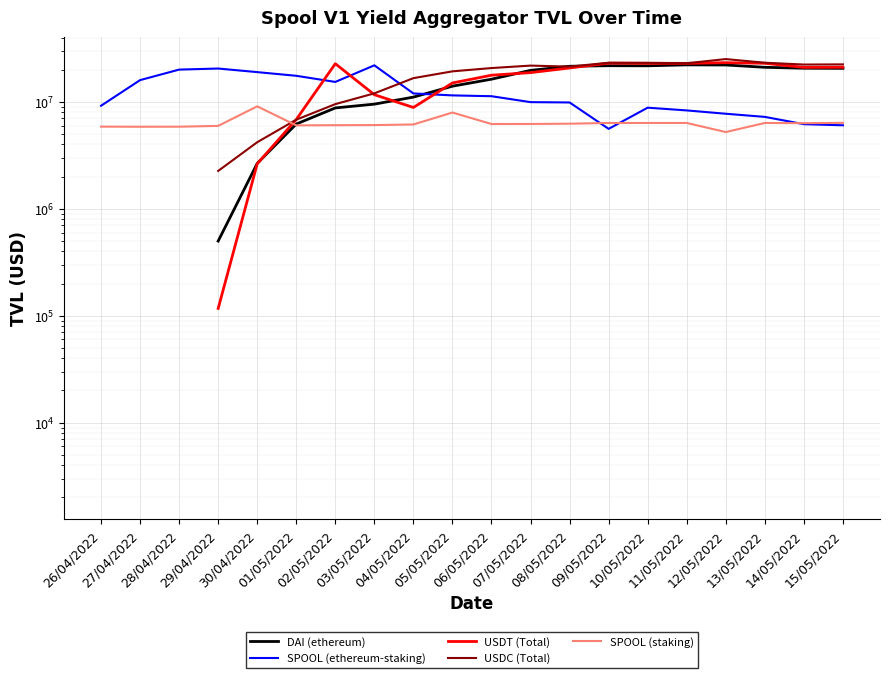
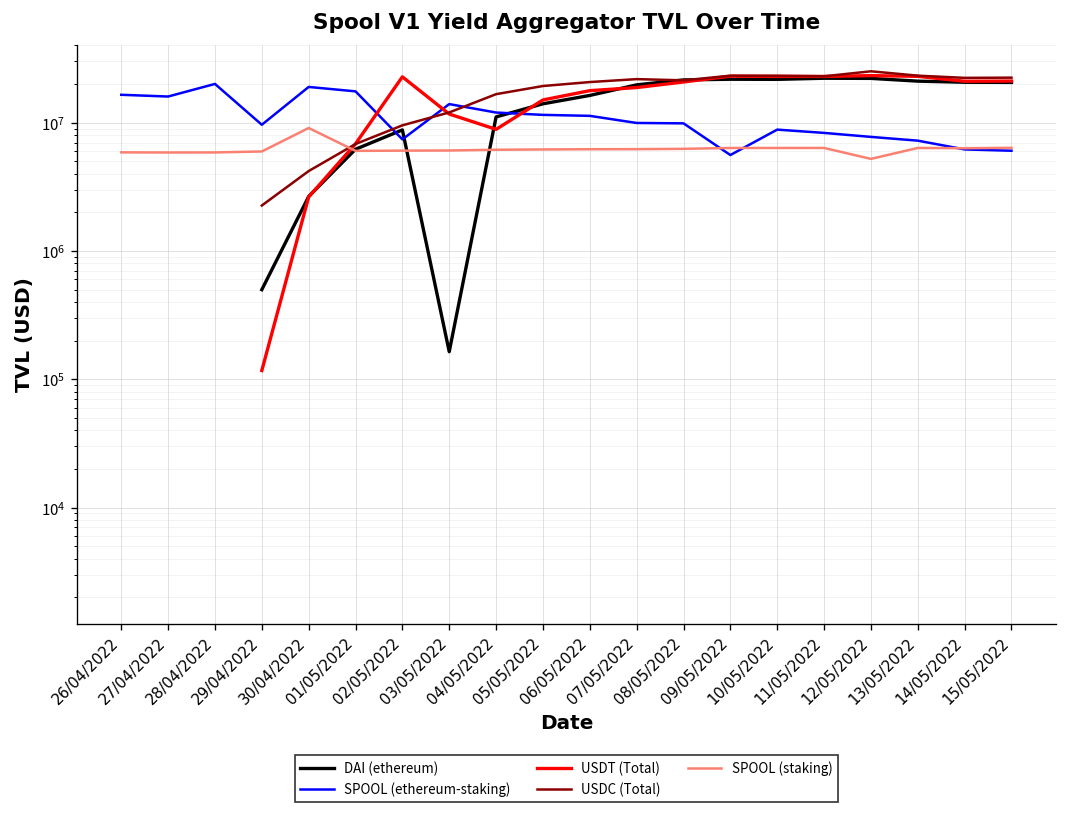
  {
    "DAI (ethereum)": {
      "27/04/2022": 2000,
      "29/04/2022": 500000,
      "02/05/2022": 9000000,
-     "03/05/2022": 10000000,
+     "03/05/2022": 160000,
      "04/05/2022": 11000000,
      "05/05/2022": 14000000,
      "06/05/2022": 16000000,
      "09/05/2022": 22000000,
      "13/05/2022": 21000000
    },
    "SPOOL (ethereum-staking)": {
-     "26/04/2022": 9000000,
+     "26/04/2022": 17000000,
      "27/04/2022": 16000000,
      "28/04/2022": 20000000,
-     "29/04/2022": 21000000,
+     "29/04/2022": 10000000,
      "30/04/2022": 19000000,
      "01/05/2022": 18000000,
-     "02/05/2022": 15000000,
-     "03/05/2022": 22000000,
+     "02/05/2022": 7000000,
+     "03/05/2022": 14000000,
      "04/05/2022": 12000000,
      "05/05/2022": 12000000,
      "06/05/2022": 11000000,
      "07/05/2022": 10000000,
      "08/05/2022": 10000000,
      "09/05/2022": 6000000,
      "10/05/2022": 9000000,
      "11/05/2022": 8000000,
      "12/05/2022": 8000000,
      "13/05/2022": 7000000
    },
    "USDT (Total)": {
      "29/04/2022": 120000,
      "02/05/2022": 23000000,
      "04/05/2022": 9000000,
      "05/05/2022": 15000000,
      "06/05/2022": 18000000
    },
    "USDC (Total)": {
      "29/04/2022": 2300000,
      "30/04/2022": 4200000,
      "02/05/2022": 10000000,
      "04/05/2022": 17000000,
      "05/05/2022": 19000000,
      "06/05/2022": 21000000,
      "07/05/2022": 22000000,
      "12/05/2022": 25000000,
      "14/05/2022": 22000000,
      "15/05/2022": 22000000
    },
    "SPOOL (staking)": {
      "26/04/2022": 6000000,
      "27/04/2022": 6000000,
      "28/04/2022": 6000000,
      "29/04/2022": 6000000,
      "30/04/2022": 9000000,
      "02/05/2022": 6000000,
      "03/05/2022": 6000000,
      "04/05/2022": 6000000,
-     "05/05/2022": 8000000,
+     "05/05/2022": 6000000,
      "06/05/2022": 6000000,
      "07/05/2022": 6000000,
      "08/05/2022": 6000000,
      "09/05/2022": 6000000,
      "10/05/2022": 6000000,
      "11/05/2022": 6000000,
      "12/05/2022": 5000000,
      "13/05/2022": 6000000
    }
  }
